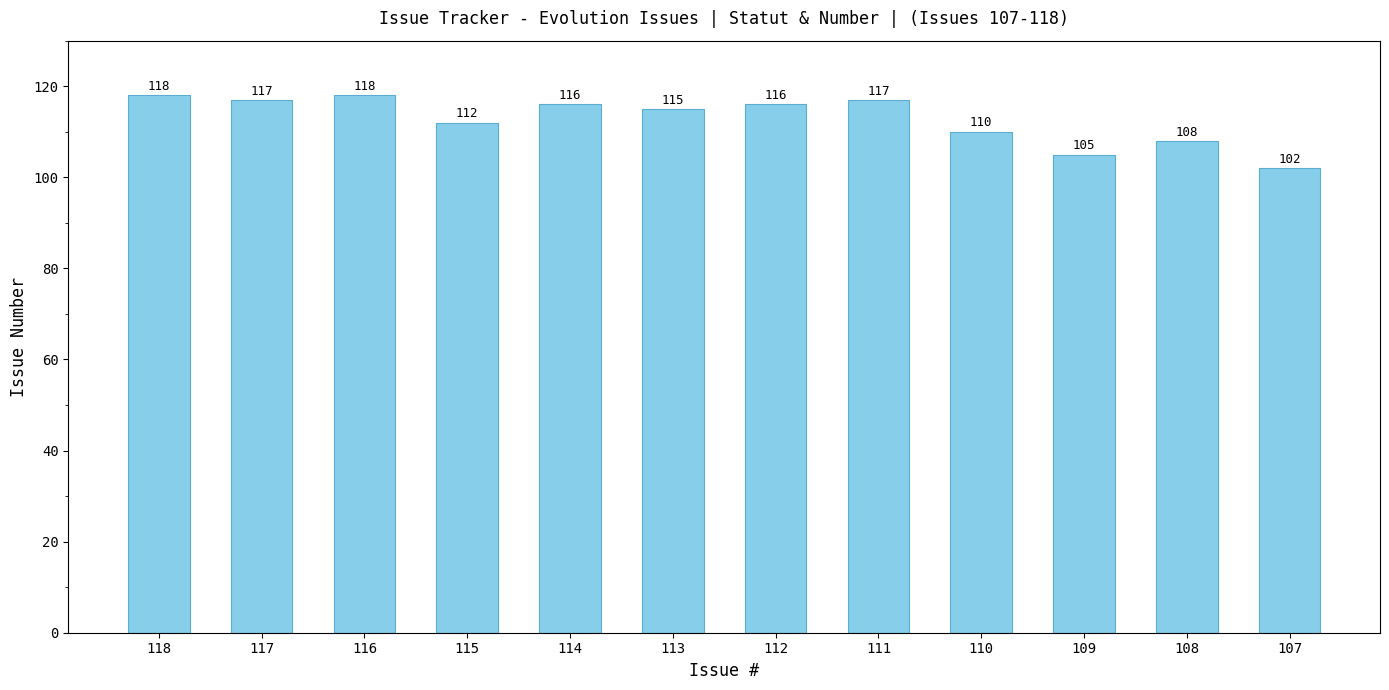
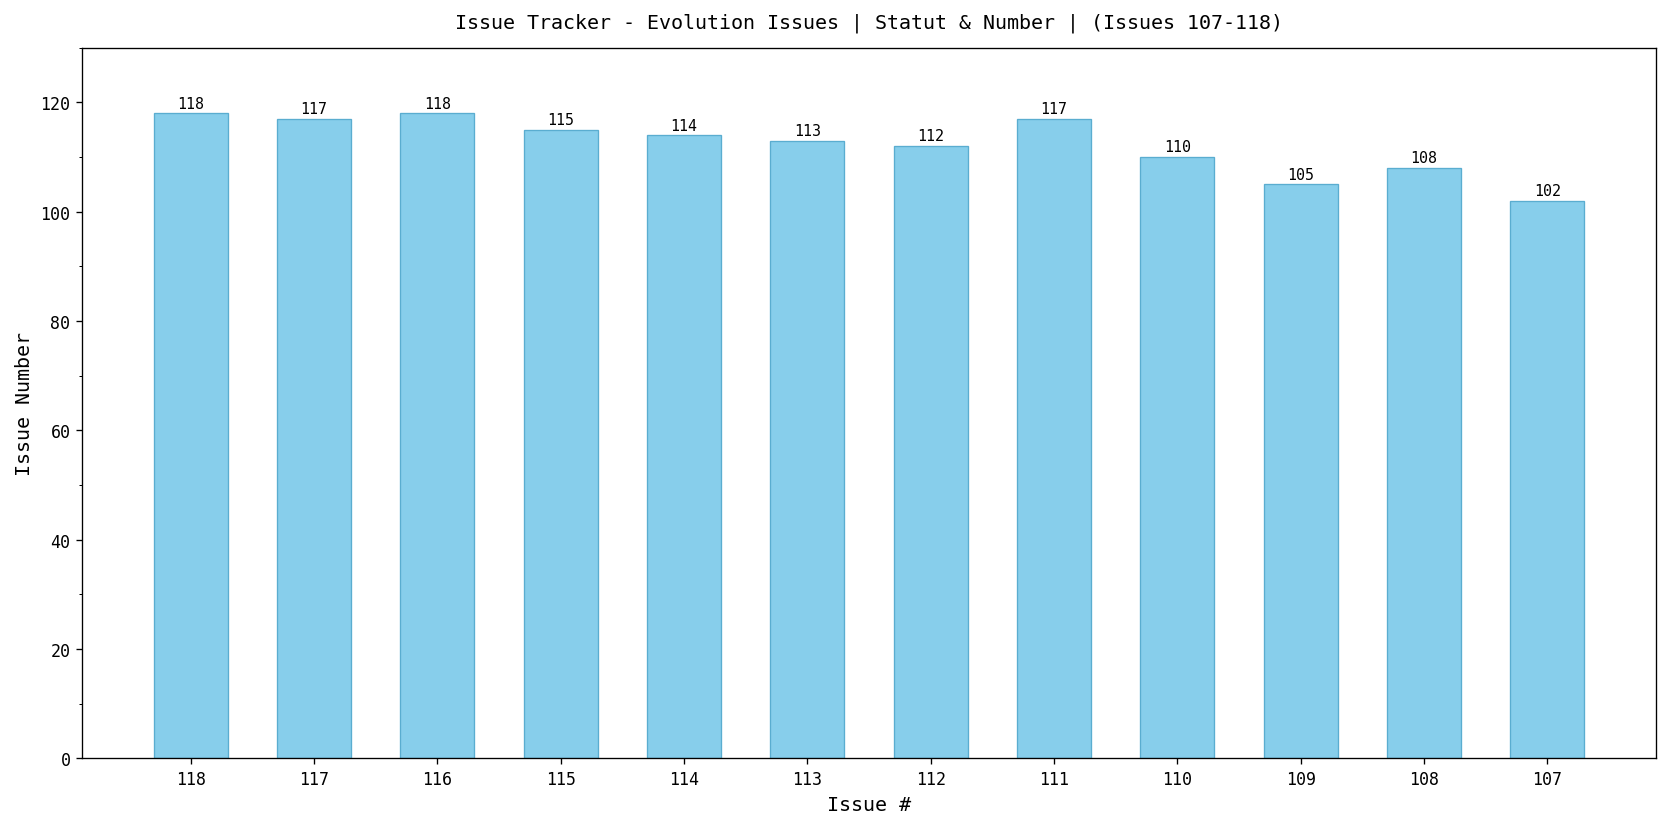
  {
    "118": 118,
    "117": 117,
    "116": 118,
-   "115": 112,
-   "114": 116,
-   "113": 115,
-   "112": 116,
+   "115": 115,
+   "114": 114,
+   "113": 113,
+   "112": 112,
    "111": 117,
    "110": 110,
    "109": 105,
    "108": 108,
    "107": 102
  }
